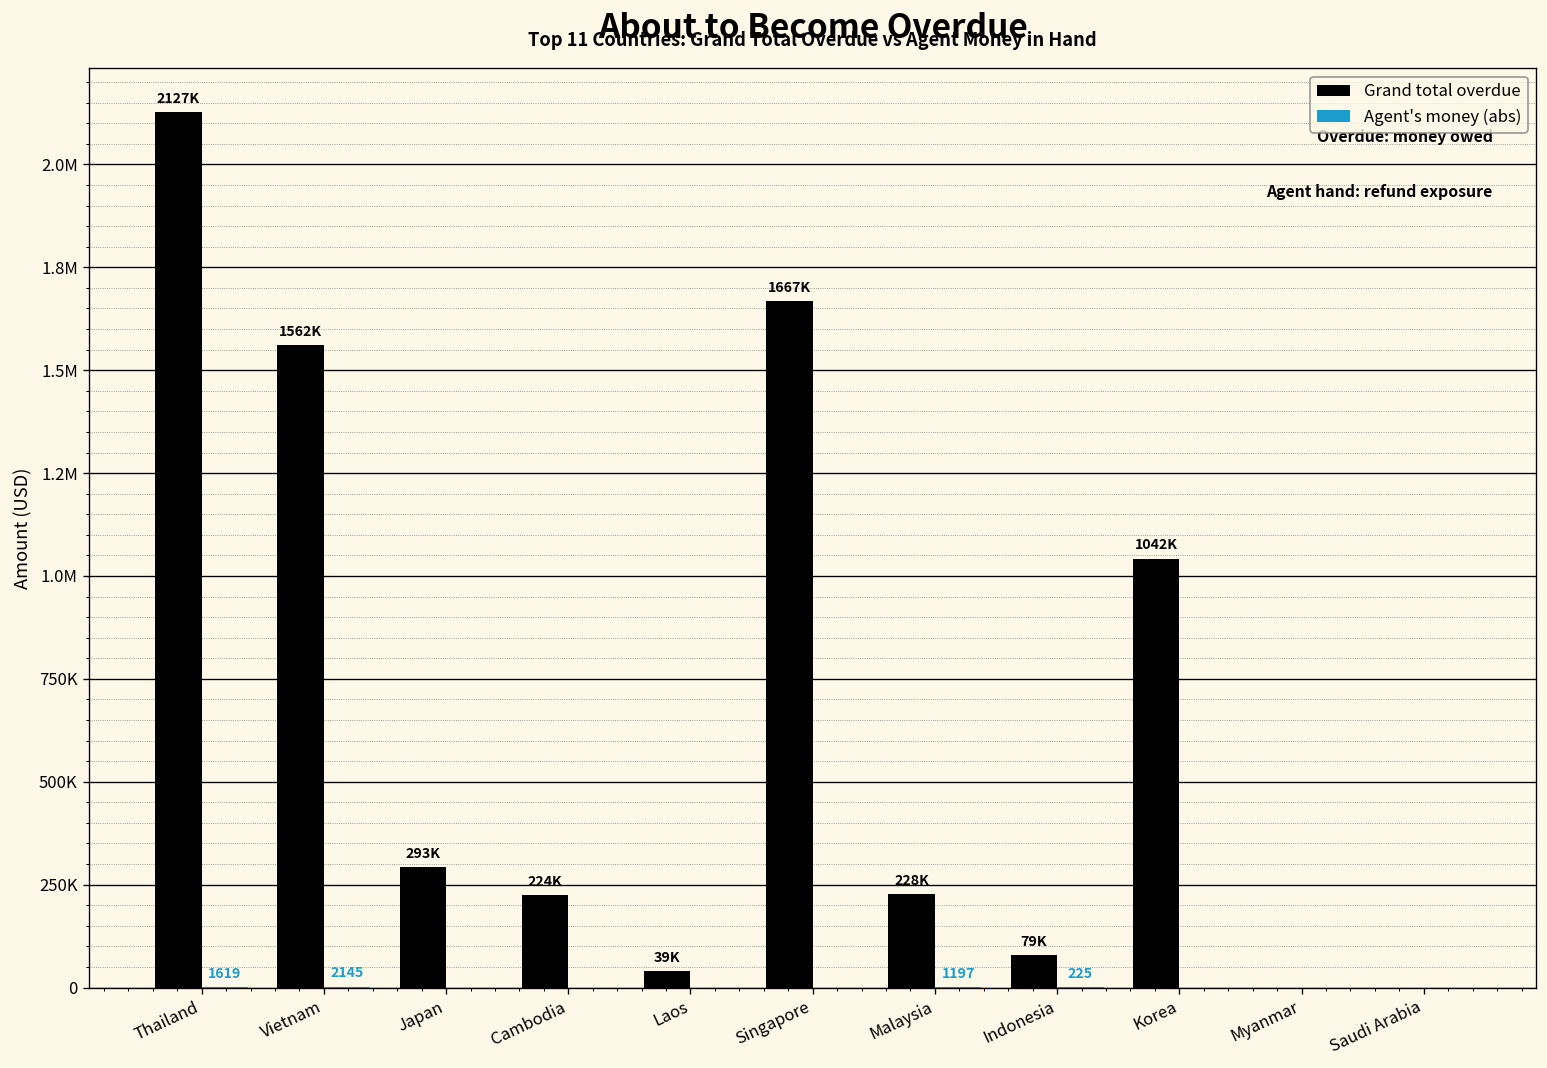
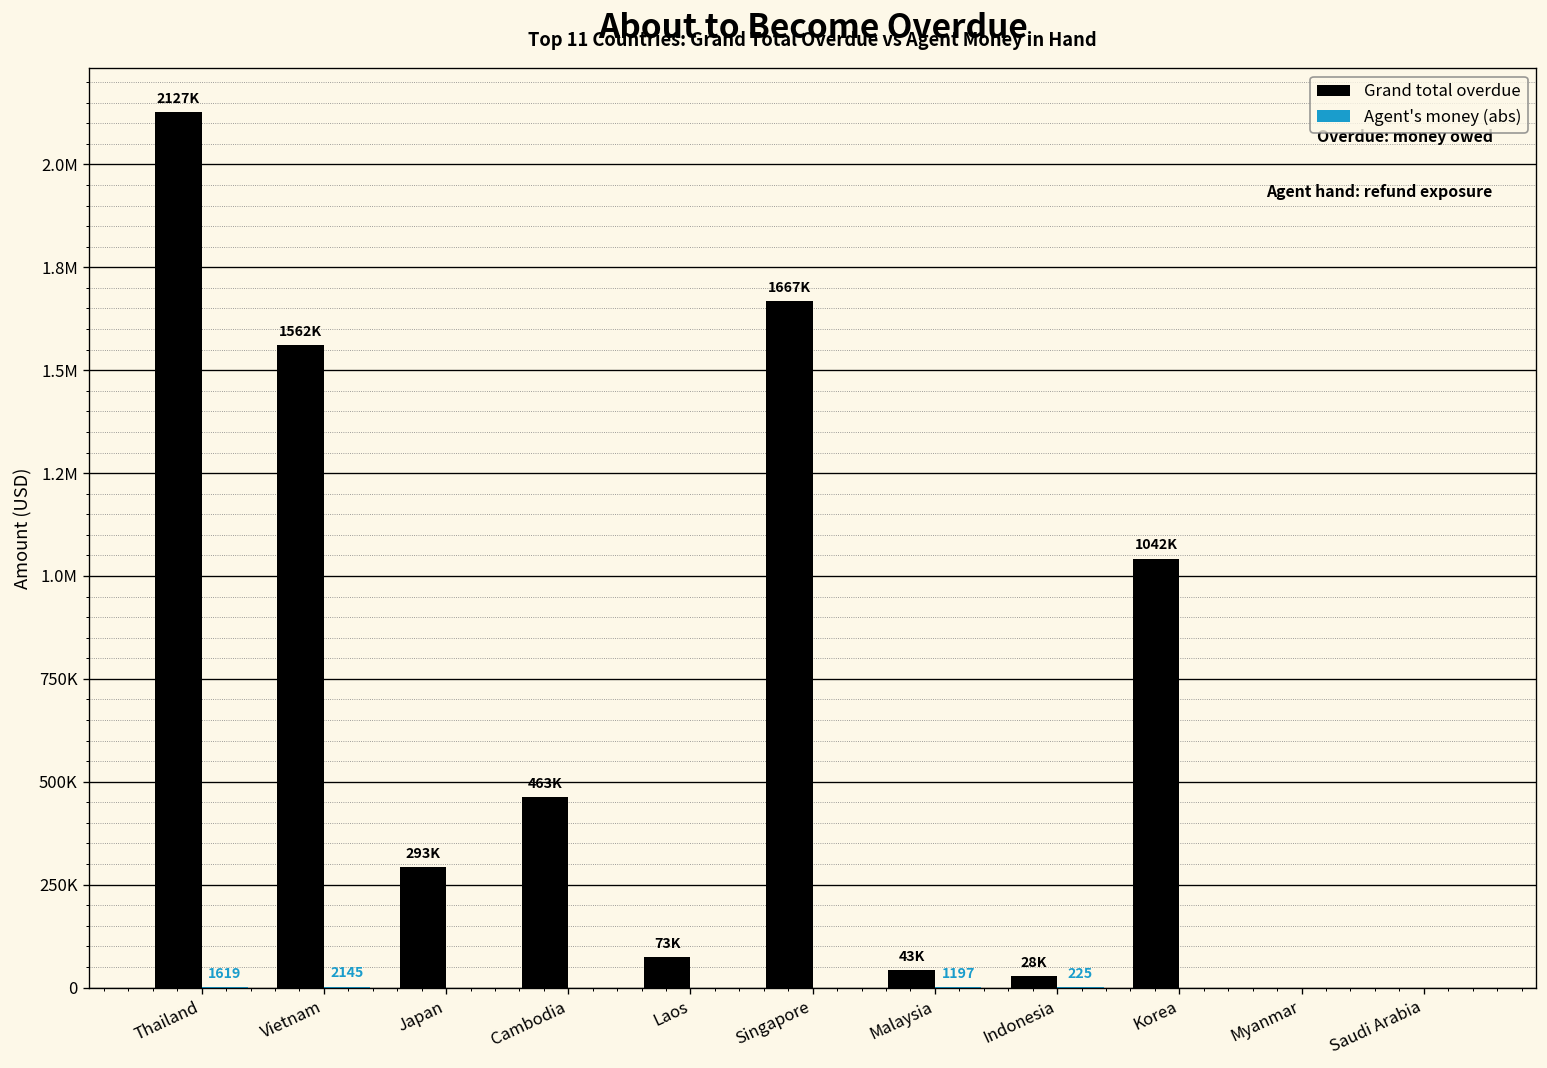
  {
    "Grand total overdue": {
      "Thailand": "2127K",
      "Vietnam": "1562K",
      "Japan": "293K",
-     "Cambodia": "224K",
-     "Laos": "39K",
+     "Cambodia": "463K",
+     "Laos": "73K",
      "Singapore": "1667K",
-     "Malaysia": "228K",
-     "Indonesia": "79K",
+     "Malaysia": "43K",
+     "Indonesia": "28K",
      "Korea": "1042K"
    },
    "Agent's money (abs)": {
      "Thailand": "1619",
      "Vietnam": "2145",
      "Malaysia": "1197",
      "Indonesia": "225"
    }
  }
